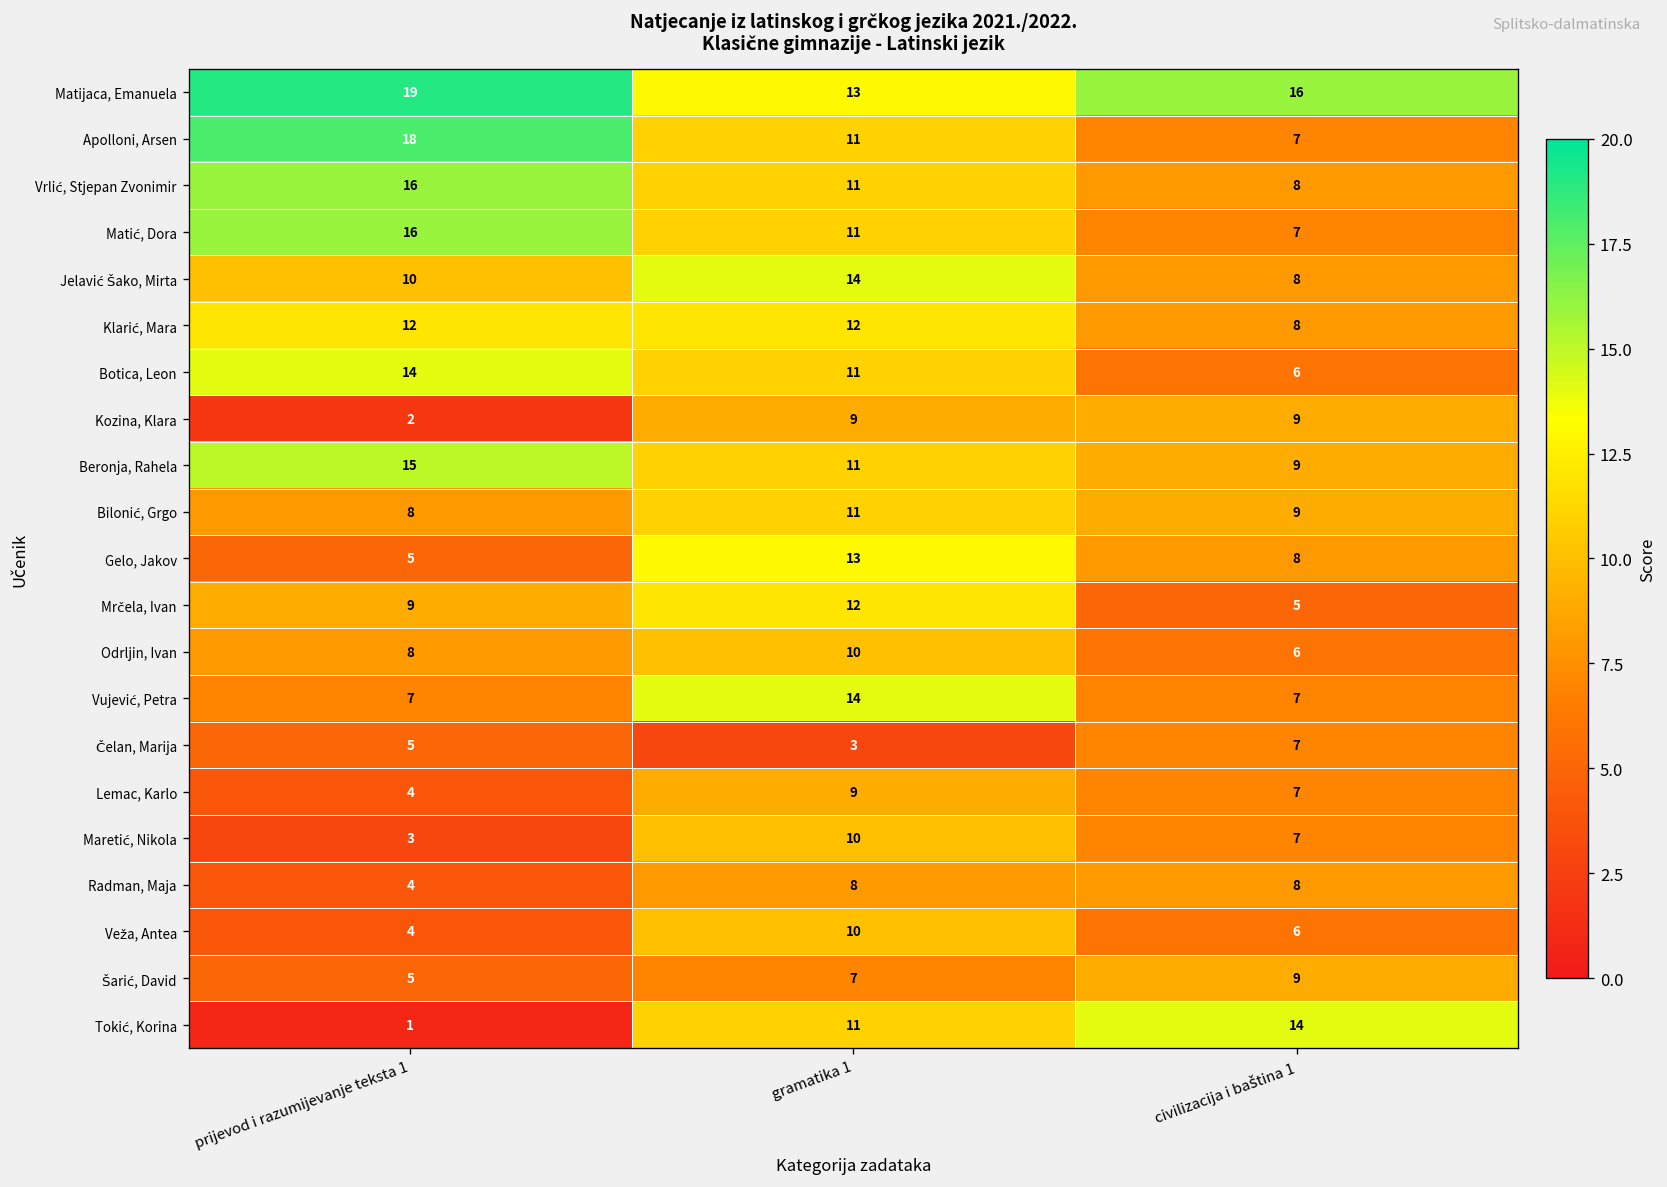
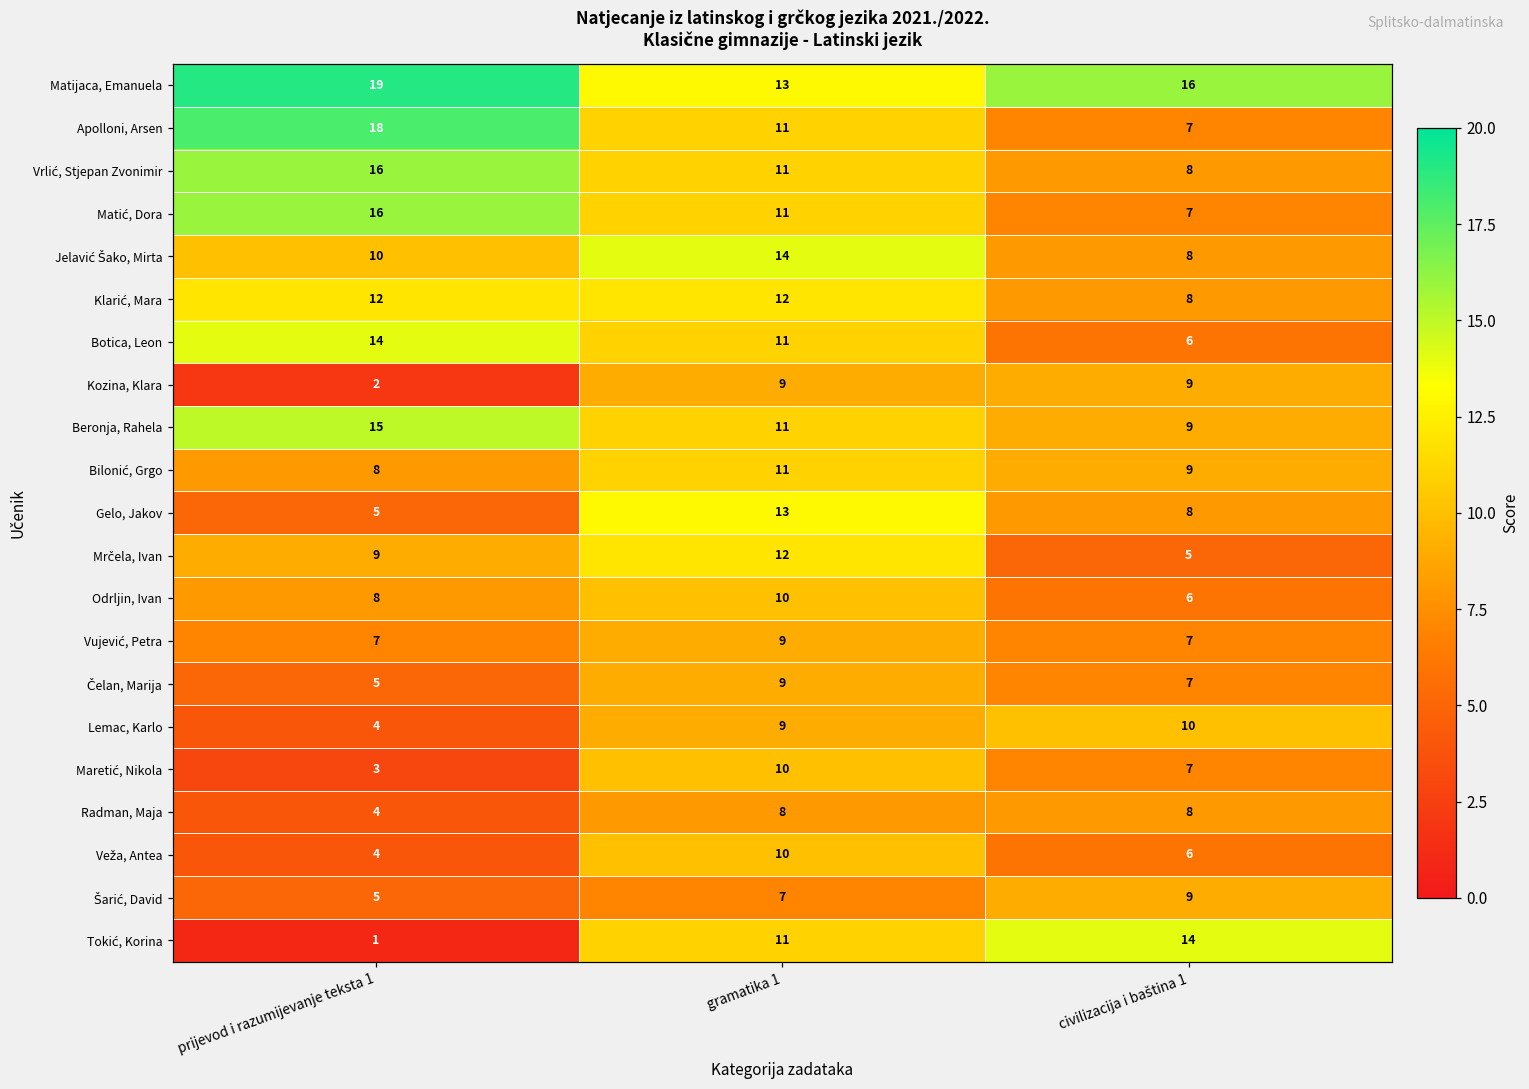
  {
    "Matijaca, Emanuela": {
      "prijevod i razumijevanje teksta 1": 19,
      "gramatika 1": 13,
      "civilizacija i baština 1": 16
    },
    "Apolloni, Arsen": {
      "prijevod i razumijevanje teksta 1": 18,
      "gramatika 1": 11,
      "civilizacija i baština 1": 7
    },
    "Vrlić, Stjepan Zvonimir": {
      "prijevod i razumijevanje teksta 1": 16,
      "gramatika 1": 11,
      "civilizacija i baština 1": 8
    },
    "Matić, Dora": {
      "prijevod i razumijevanje teksta 1": 16,
      "gramatika 1": 11,
      "civilizacija i baština 1": 7
    },
    "Jelavić Šako, Mirta": {
      "prijevod i razumijevanje teksta 1": 10,
      "gramatika 1": 14,
      "civilizacija i baština 1": 8
    },
    "Klarić, Mara": {
      "prijevod i razumijevanje teksta 1": 12,
      "gramatika 1": 12,
      "civilizacija i baština 1": 8
    },
    "Botica, Leon": {
      "prijevod i razumijevanje teksta 1": 14,
      "gramatika 1": 11,
      "civilizacija i baština 1": 6
    },
    "Kozina, Klara": {
      "prijevod i razumijevanje teksta 1": 2,
      "gramatika 1": 9,
      "civilizacija i baština 1": 9
    },
    "Beronja, Rahela": {
      "prijevod i razumijevanje teksta 1": 15,
      "gramatika 1": 11,
      "civilizacija i baština 1": 9
    },
    "Bilonić, Grgo": {
      "prijevod i razumijevanje teksta 1": 8,
      "gramatika 1": 11,
      "civilizacija i baština 1": 9
    },
    "Gelo, Jakov": {
      "prijevod i razumijevanje teksta 1": 5,
      "gramatika 1": 13,
      "civilizacija i baština 1": 8
    },
    "Mrčela, Ivan": {
      "prijevod i razumijevanje teksta 1": 9,
      "gramatika 1": 12,
      "civilizacija i baština 1": 5
    },
    "Odrljin, Ivan": {
      "prijevod i razumijevanje teksta 1": 8,
      "gramatika 1": 10,
      "civilizacija i baština 1": 6
    },
    "Vujević, Petra": {
      "prijevod i razumijevanje teksta 1": 7,
-     "gramatika 1": 14,
+     "gramatika 1": 9,
      "civilizacija i baština 1": 7
    },
    "Čelan, Marija": {
      "prijevod i razumijevanje teksta 1": 5,
-     "gramatika 1": 3,
+     "gramatika 1": 9,
      "civilizacija i baština 1": 7
    },
    "Lemac, Karlo": {
      "prijevod i razumijevanje teksta 1": 4,
      "gramatika 1": 9,
-     "civilizacija i baština 1": 7
+     "civilizacija i baština 1": 10
    },
    "Maretić, Nikola": {
      "prijevod i razumijevanje teksta 1": 3,
      "gramatika 1": 10,
      "civilizacija i baština 1": 7
    },
    "Radman, Maja": {
      "prijevod i razumijevanje teksta 1": 4,
      "gramatika 1": 8,
      "civilizacija i baština 1": 8
    },
    "Veža, Antea": {
      "prijevod i razumijevanje teksta 1": 4,
      "gramatika 1": 10,
      "civilizacija i baština 1": 6
    },
    "Šarić, David": {
      "prijevod i razumijevanje teksta 1": 5,
      "gramatika 1": 7,
      "civilizacija i baština 1": 9
    },
    "Tokić, Korina": {
      "prijevod i razumijevanje teksta 1": 1,
      "gramatika 1": 11,
      "civilizacija i baština 1": 14
    }
  }
